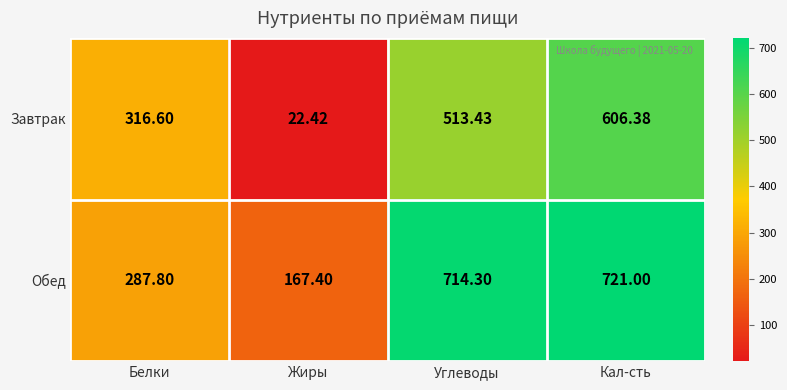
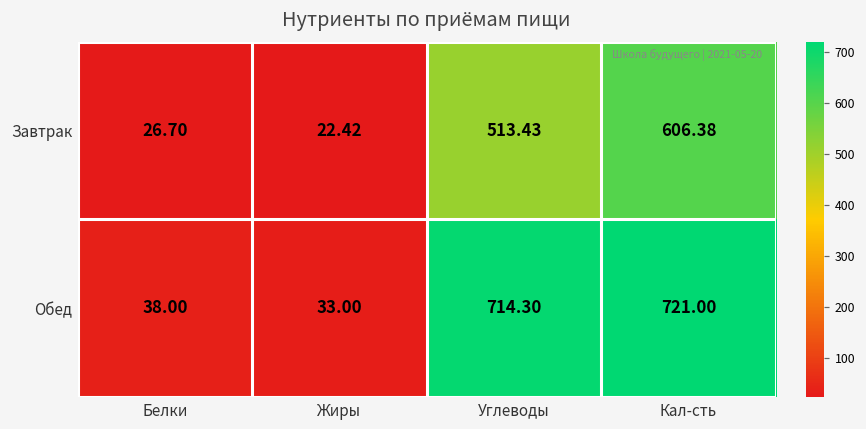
  {
    "Завтрак": {
-     "Белки": 316.60,
+     "Белки": 26.70,
      "Жиры": 22.42,
      "Углеводы": 513.43
    },
    "Обед": {
-     "Белки": 287.80,
-     "Жиры": 167.40,
+     "Белки": 38.00,
+     "Жиры": 33.00,
      "Углеводы": 714.30,
      "Кал-сть": 721.00
    }
  }
